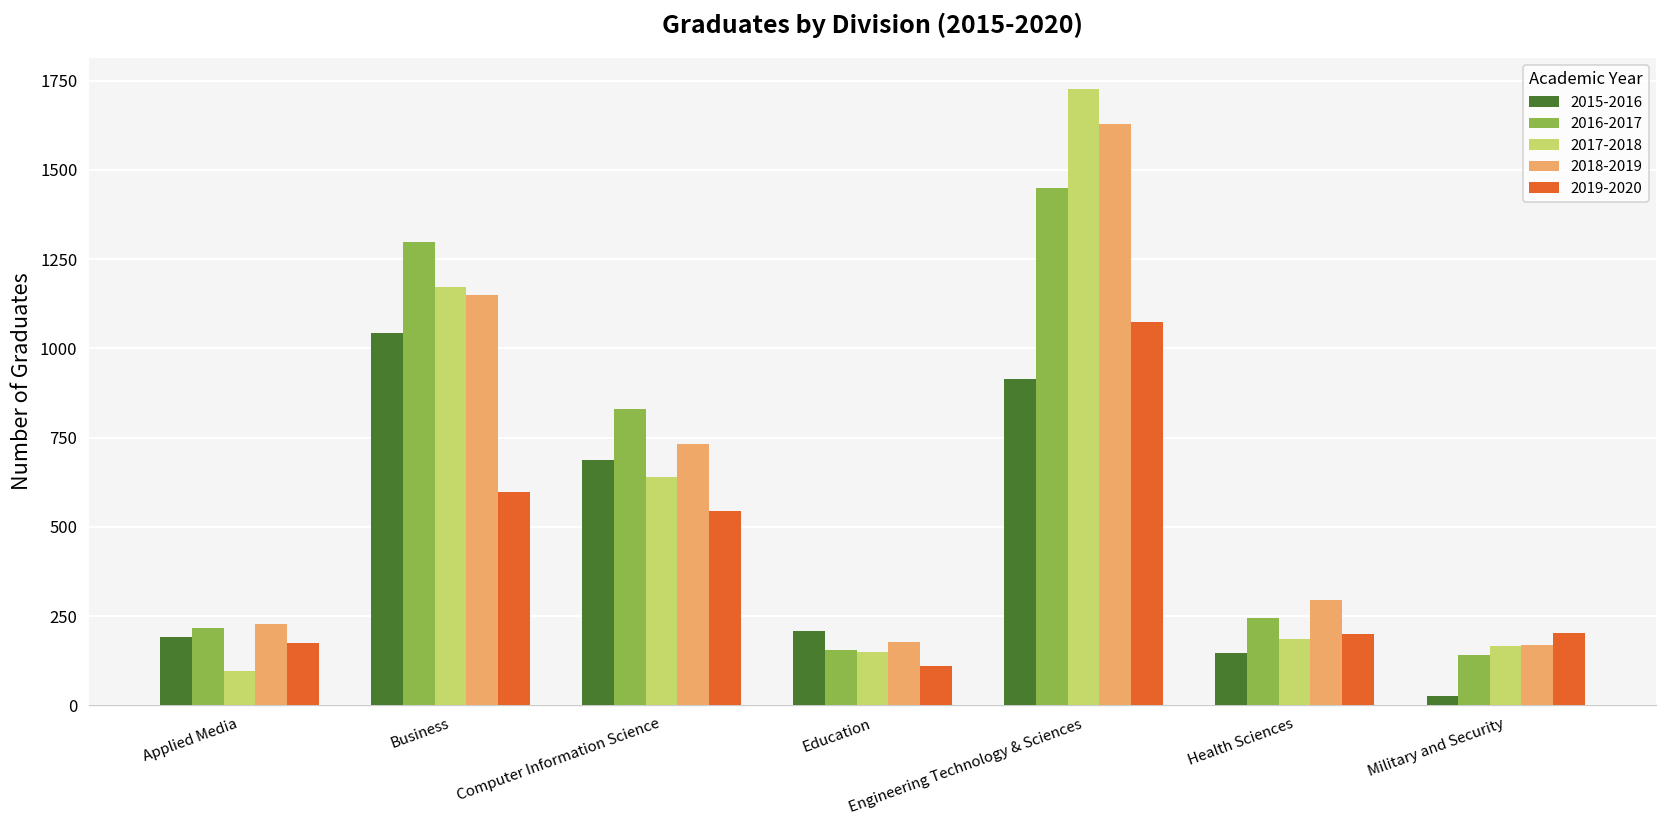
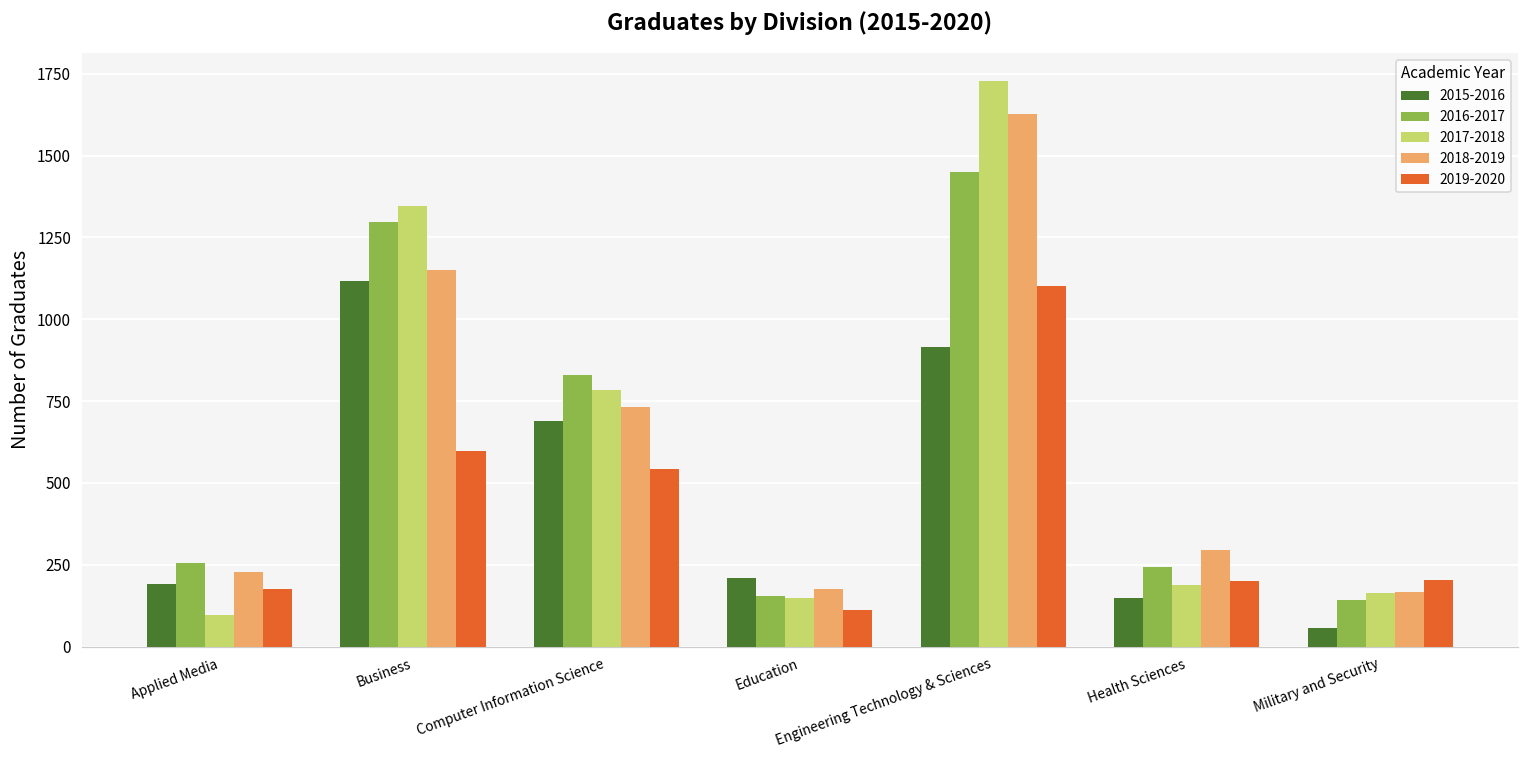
  {
    "2015-2016": {
      "Applied Media": 190,
-     "Business": 1040,
+     "Business": 1120,
      "Computer Information Science": 690,
      "Education": 210,
      "Engineering Technology & Sciences": 910,
      "Health Sciences": 150,
-     "Military and Security": 30
+     "Military and Security": 60
    },
    "2016-2017": {
-     "Applied Media": 220,
+     "Applied Media": 250,
      "Business": 1300,
      "Computer Information Science": 830,
      "Education": 150,
      "Engineering Technology & Sciences": 1450,
      "Health Sciences": 240,
      "Military and Security": 140
    },
    "2017-2018": {
      "Applied Media": 100,
-     "Business": 1170,
-     "Computer Information Science": 640,
+     "Business": 1350,
+     "Computer Information Science": 780,
      "Education": 150,
      "Engineering Technology & Sciences": 1730,
      "Health Sciences": 190,
      "Military and Security": 170
    },
    "2018-2019": {
      "Applied Media": 230,
      "Business": 1150,
      "Computer Information Science": 730,
      "Education": 180,
      "Engineering Technology & Sciences": 1630,
      "Health Sciences": 300,
      "Military and Security": 170
    },
    "2019-2020": {
      "Applied Media": 180,
      "Business": 600,
      "Computer Information Science": 540,
      "Education": 110,
-     "Engineering Technology & Sciences": 1070,
+     "Engineering Technology & Sciences": 1100,
      "Health Sciences": 200,
      "Military and Security": 200
    }
  }
